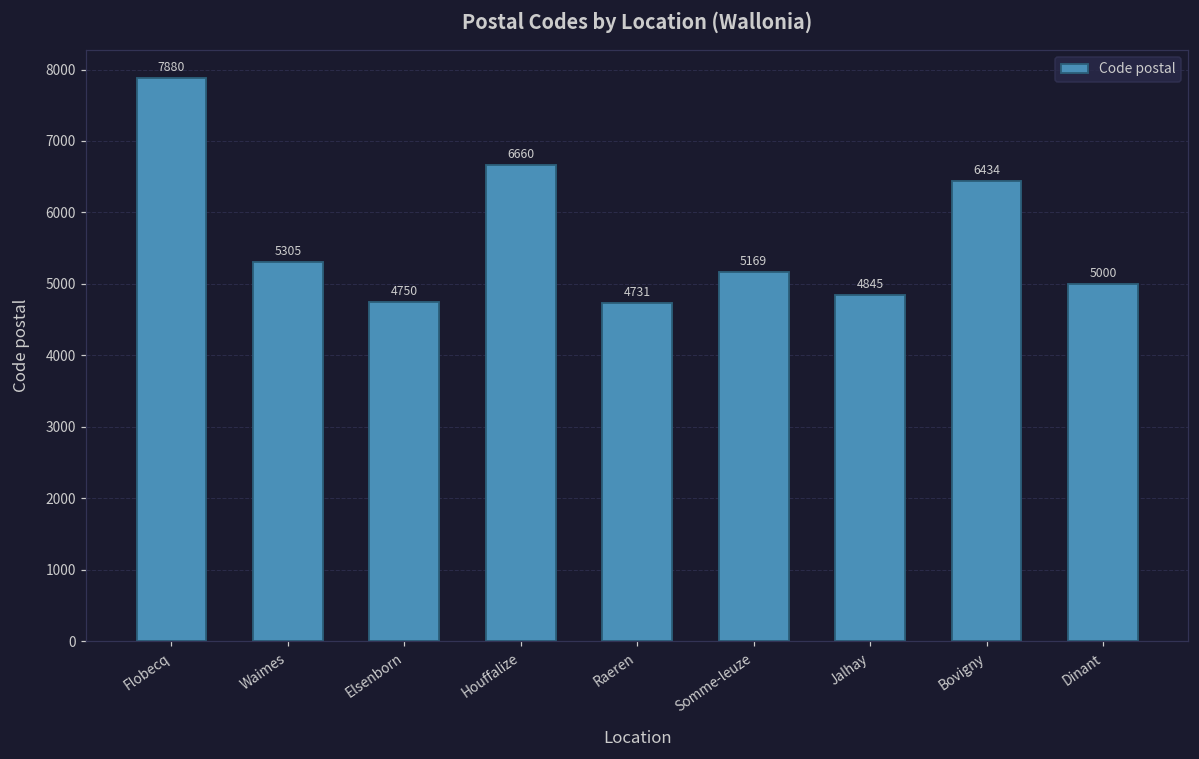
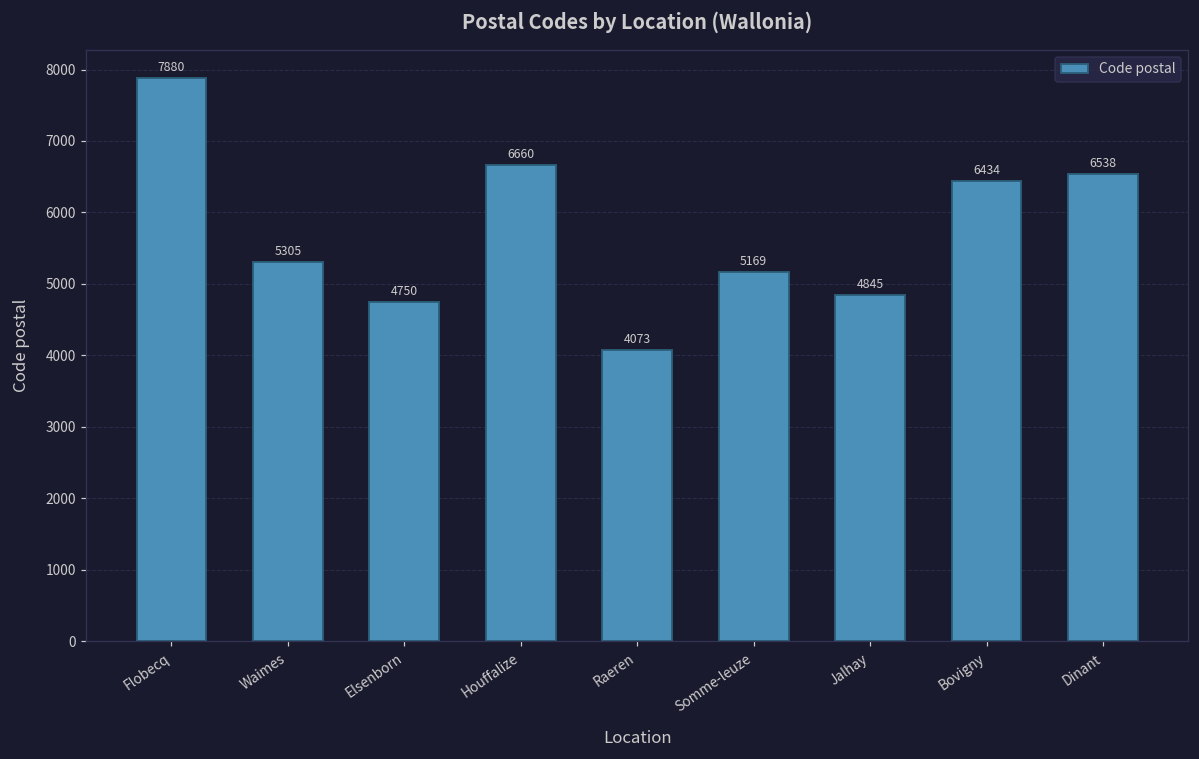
  {
    "Flobecq": 7880,
    "Waimes": 5305,
    "Elsenborn": 4750,
    "Houffalize": 6660,
-   "Raeren": 4731,
+   "Raeren": 4073,
    "Somme-leuze": 5169,
    "Jalhay": 4845,
    "Bovigny": 6434,
-   "Dinant": 5000
+   "Dinant": 6538
  }
